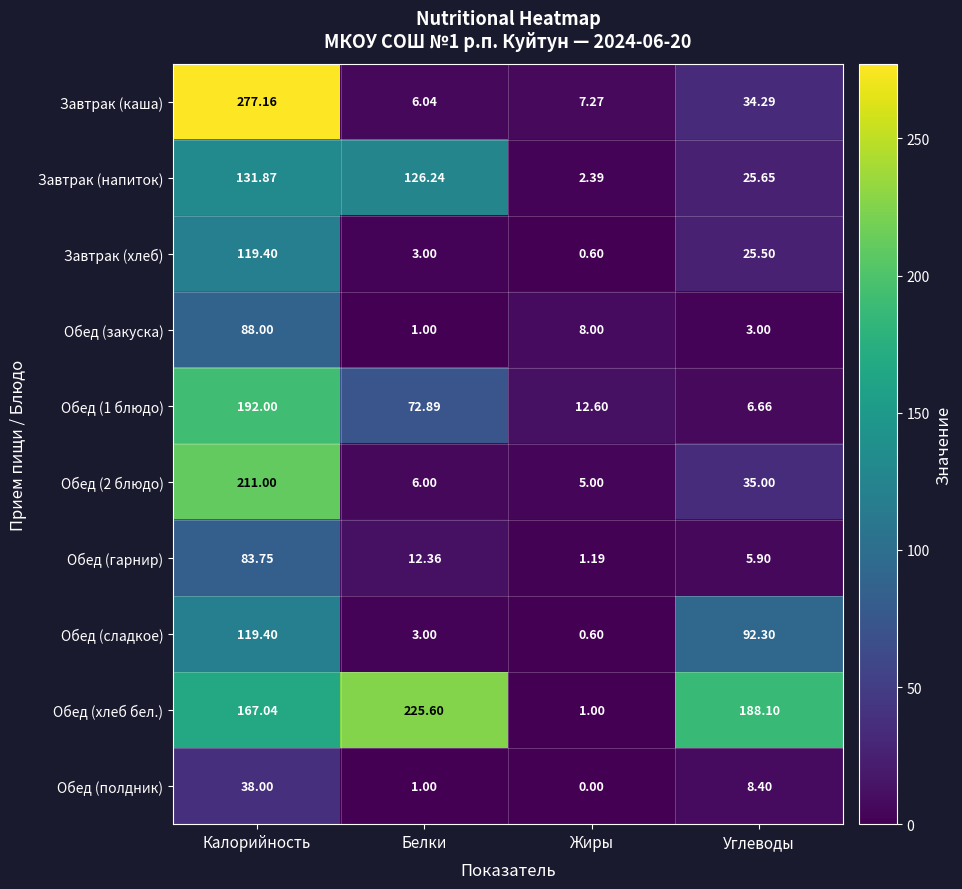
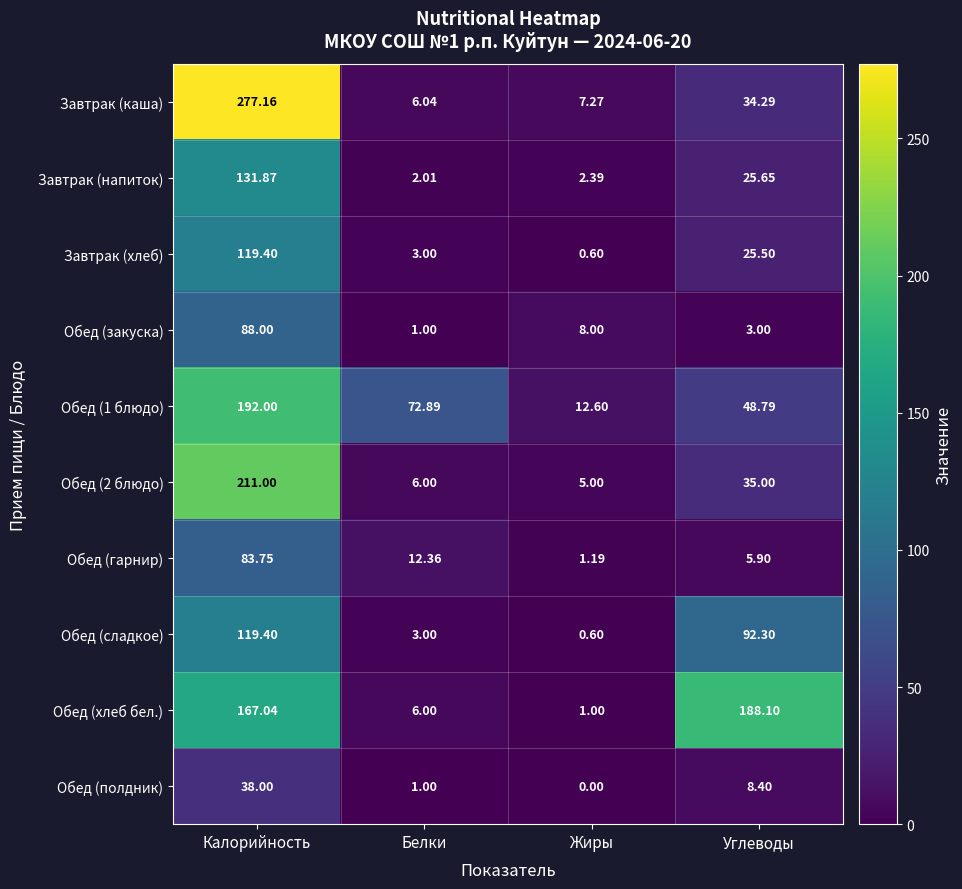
  {
    "Завтрак (каша)": {
      "Калорийность": 277.16,
      "Белки": 6.04,
      "Жиры": 7.27,
      "Углеводы": 34.29
    },
    "Завтрак (напиток)": {
      "Калорийность": 131.87,
-     "Белки": 126.24,
+     "Белки": 2.01,
      "Жиры": 2.39,
      "Углеводы": 25.65
    },
    "Завтрак (хлеб)": {
      "Калорийность": 119.40,
      "Белки": 3.00,
      "Жиры": 0.60,
      "Углеводы": 25.50
    },
    "Обед (закуска)": {
      "Калорийность": 88.00,
      "Белки": 1.00,
      "Жиры": 8.00,
      "Углеводы": 3.00
    },
    "Обед (1 блюдо)": {
      "Калорийность": 192.00,
      "Белки": 72.89,
      "Жиры": 12.60,
-     "Углеводы": 6.66
+     "Углеводы": 48.79
    },
    "Обед (2 блюдо)": {
      "Калорийность": 211.00,
      "Белки": 6.00,
      "Жиры": 5.00,
      "Углеводы": 35.00
    },
    "Обед (гарнир)": {
      "Калорийность": 83.75,
      "Белки": 12.36,
      "Жиры": 1.19,
      "Углеводы": 5.90
    },
    "Обед (сладкое)": {
      "Калорийность": 119.40,
      "Белки": 3.00,
      "Жиры": 0.60,
      "Углеводы": 92.30
    },
    "Обед (хлеб бел.)": {
      "Калорийность": 167.04,
-     "Белки": 225.60,
+     "Белки": 6.00,
      "Жиры": 1.00,
      "Углеводы": 188.10
    },
    "Обед (полдник)": {
      "Калорийность": 38.00,
      "Белки": 1.00,
      "Жиры": 0.00,
      "Углеводы": 8.40
    }
  }
